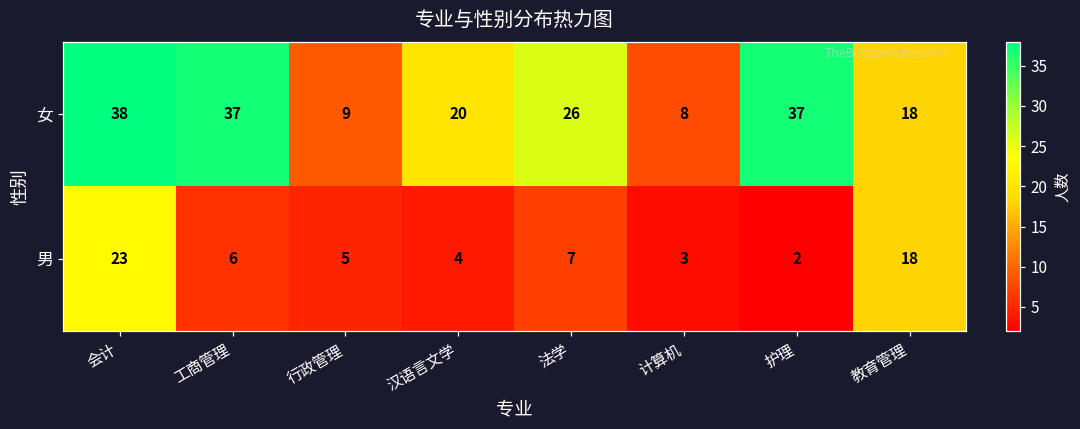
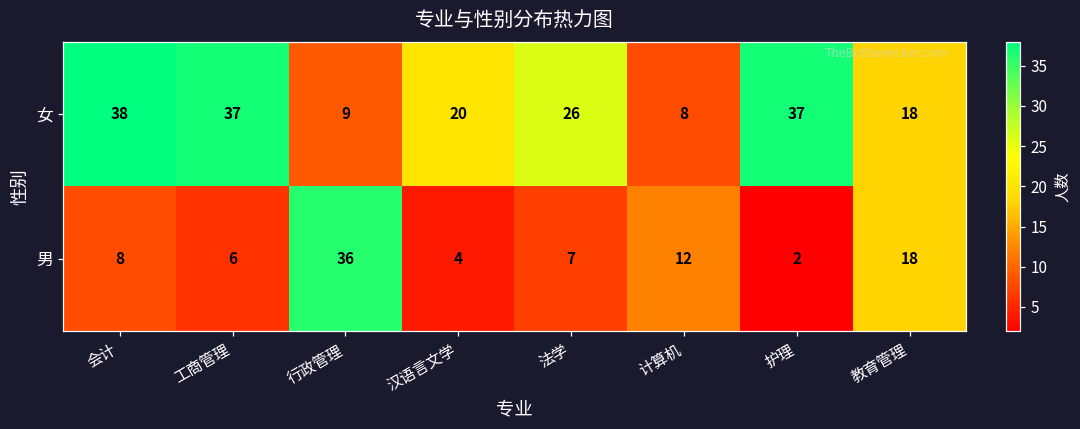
  {
    "女": {
      "会计": 38,
      "工商管理": 37,
      "行政管理": 9,
      "汉语言文学": 20,
      "法学": 26,
      "计算机": 8,
      "护理": 37
    },
    "男": {
-     "会计": 23,
+     "会计": 8,
      "工商管理": 6,
-     "行政管理": 5,
+     "行政管理": 36,
      "汉语言文学": 4,
      "法学": 7,
-     "计算机": 3,
+     "计算机": 12,
      "护理": 2,
      "教育管理": 18
    }
  }
